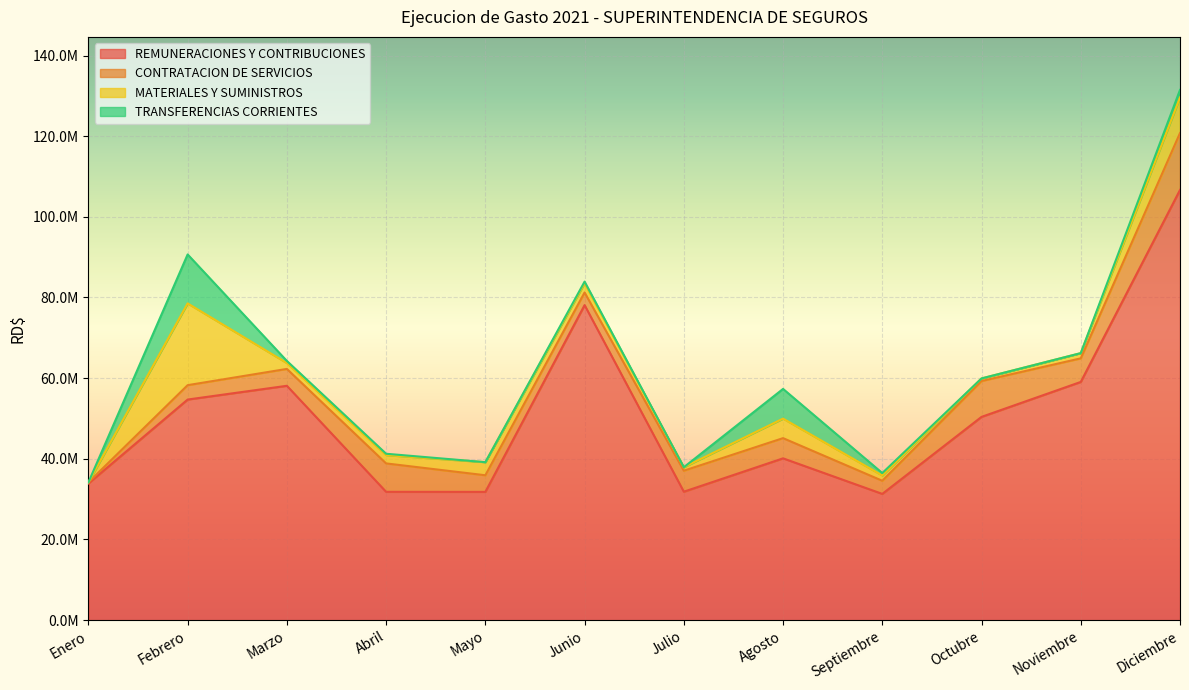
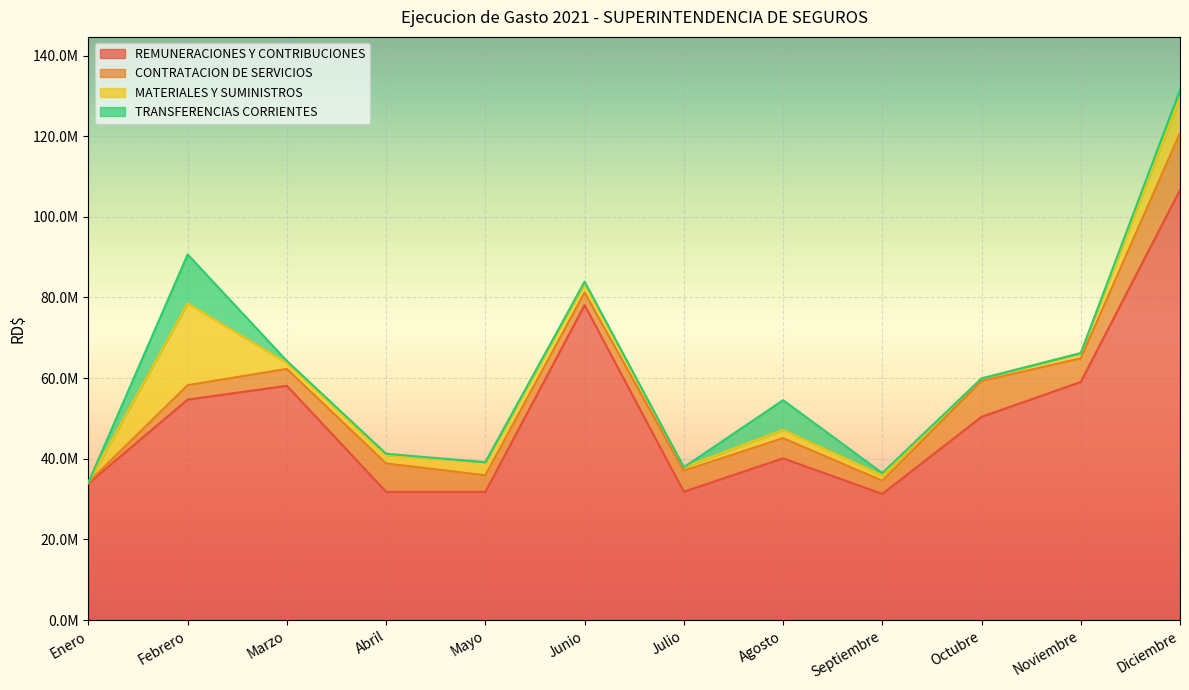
  {
    "MATERIALES Y SUMINISTROS": {
      "Febrero": 20000000,
-     "Agosto": 5000000,
+     "Agosto": 2000000,
      "Diciembre": 9000000
    },
    "TRANSFERENCIAS CORRIENTES": {
      "Febrero": 12000000,
      "Agosto": 7000000,
      "Diciembre": 2000000
    }
  }
